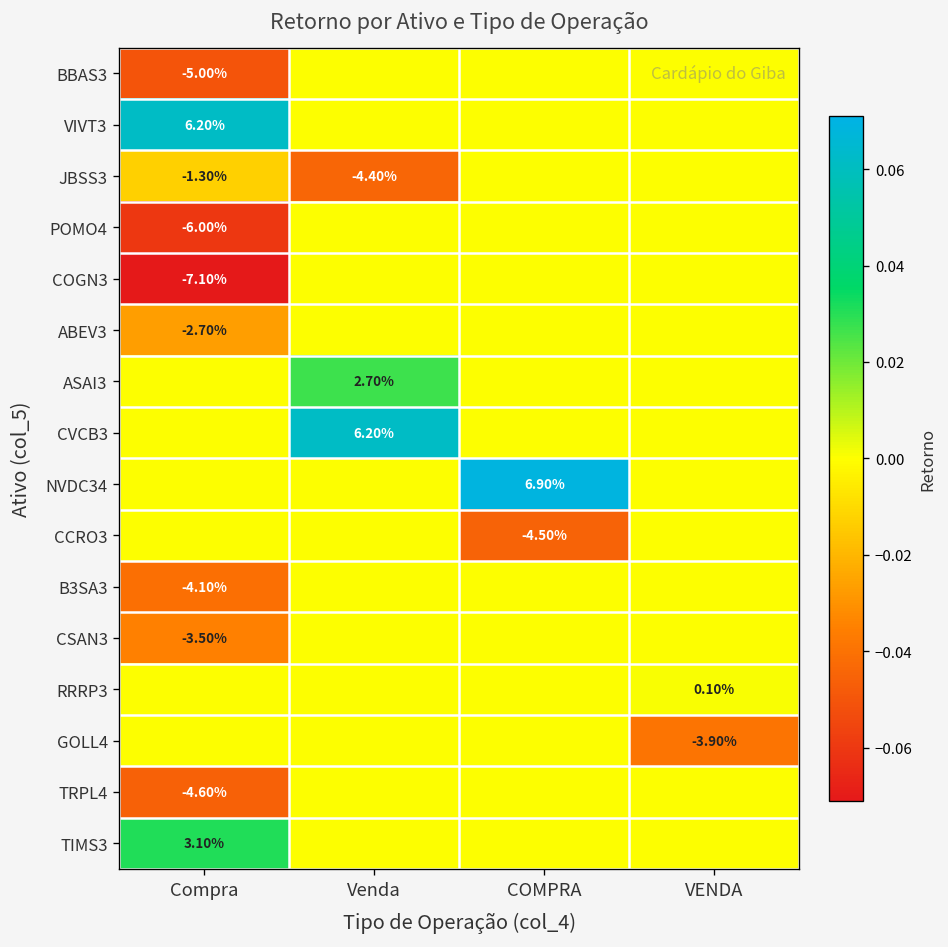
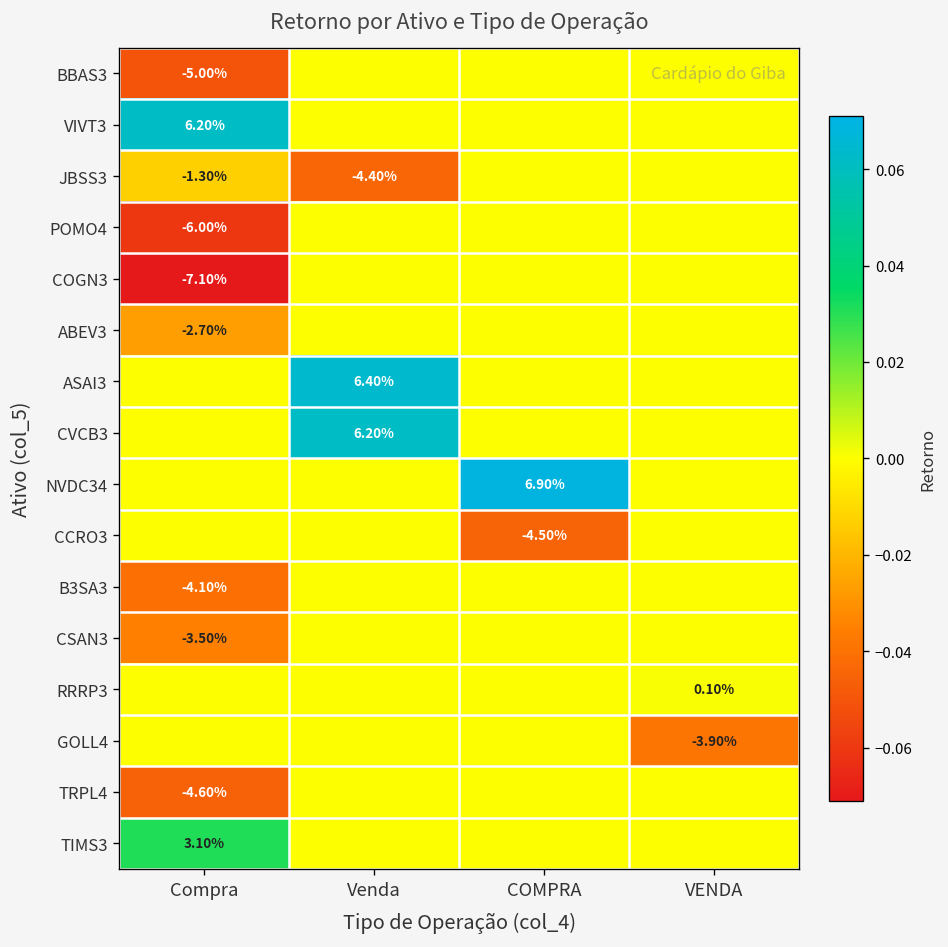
  {
    "BBAS3": {
      "Compra": "-5.00%"
    },
    "VIVT3": {
      "Compra": "6.20%"
    },
    "JBSS3": {
      "Compra": "-1.30%",
      "Venda": "-4.40%"
    },
    "POMO4": {
      "Compra": "-6.00%"
    },
    "COGN3": {
      "Compra": "-7.10%"
    },
    "ABEV3": {
      "Compra": "-2.70%"
    },
    "ASAI3": {
-     "Venda": "2.70%"
+     "Venda": "6.40%"
    },
    "CVCB3": {
      "Venda": "6.20%"
    },
    "NVDC34": {
      "COMPRA": "6.90%"
    },
    "CCRO3": {
      "COMPRA": "-4.50%"
    },
    "B3SA3": {
      "Compra": "-4.10%"
    },
    "CSAN3": {
      "Compra": "-3.50%"
    },
    "RRRP3": {
      "VENDA": "0.10%"
    },
    "GOLL4": {
      "VENDA": "-3.90%"
    },
    "TRPL4": {
      "Compra": "-4.60%"
    },
    "TIMS3": {
      "Compra": "3.10%"
    }
  }
